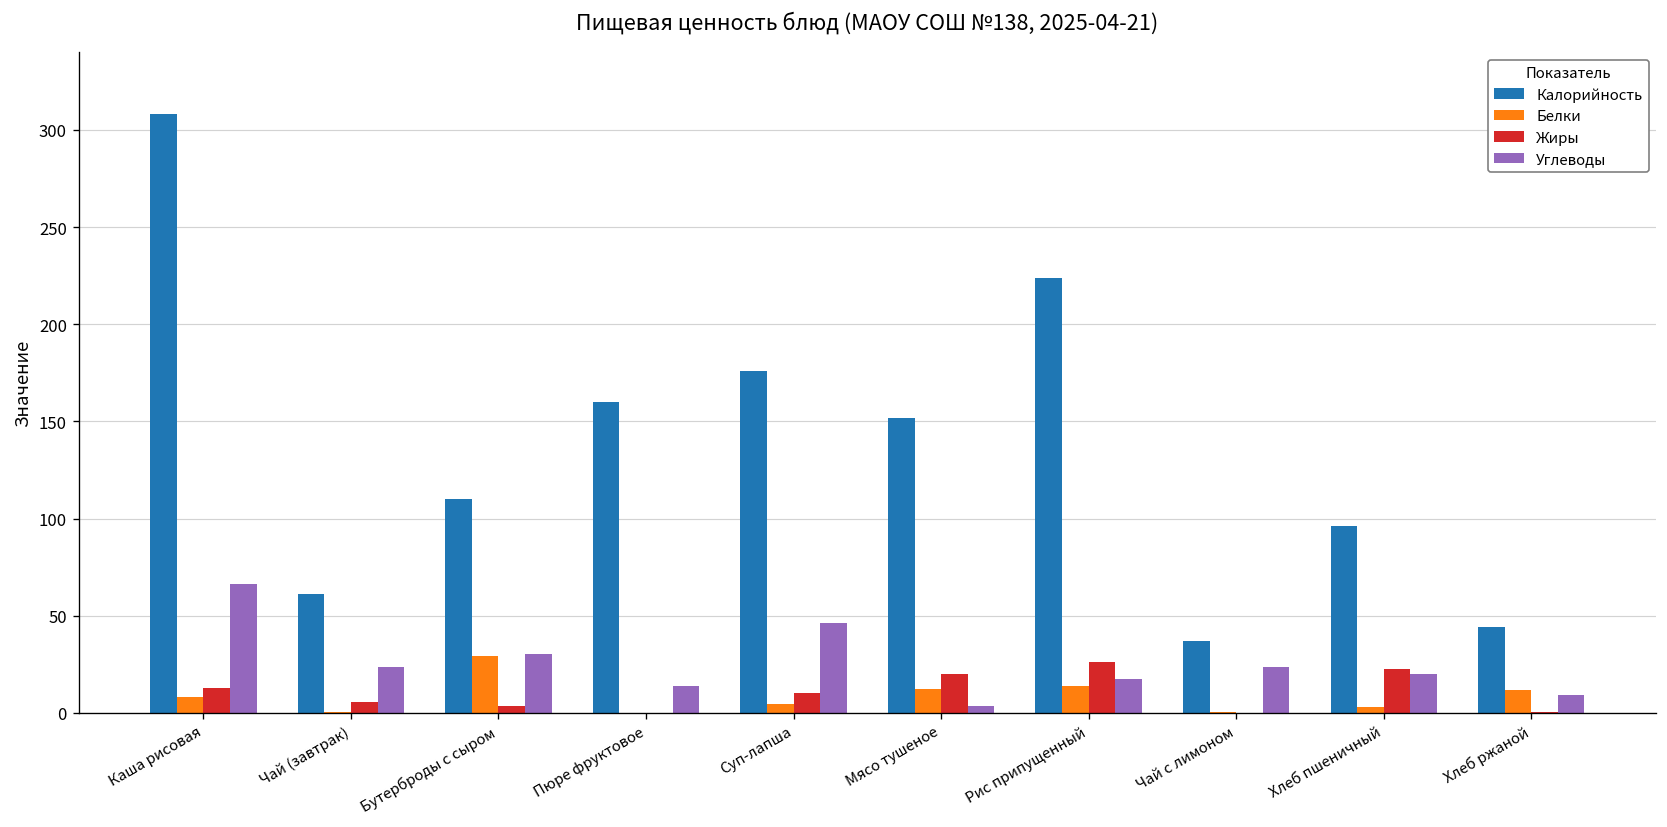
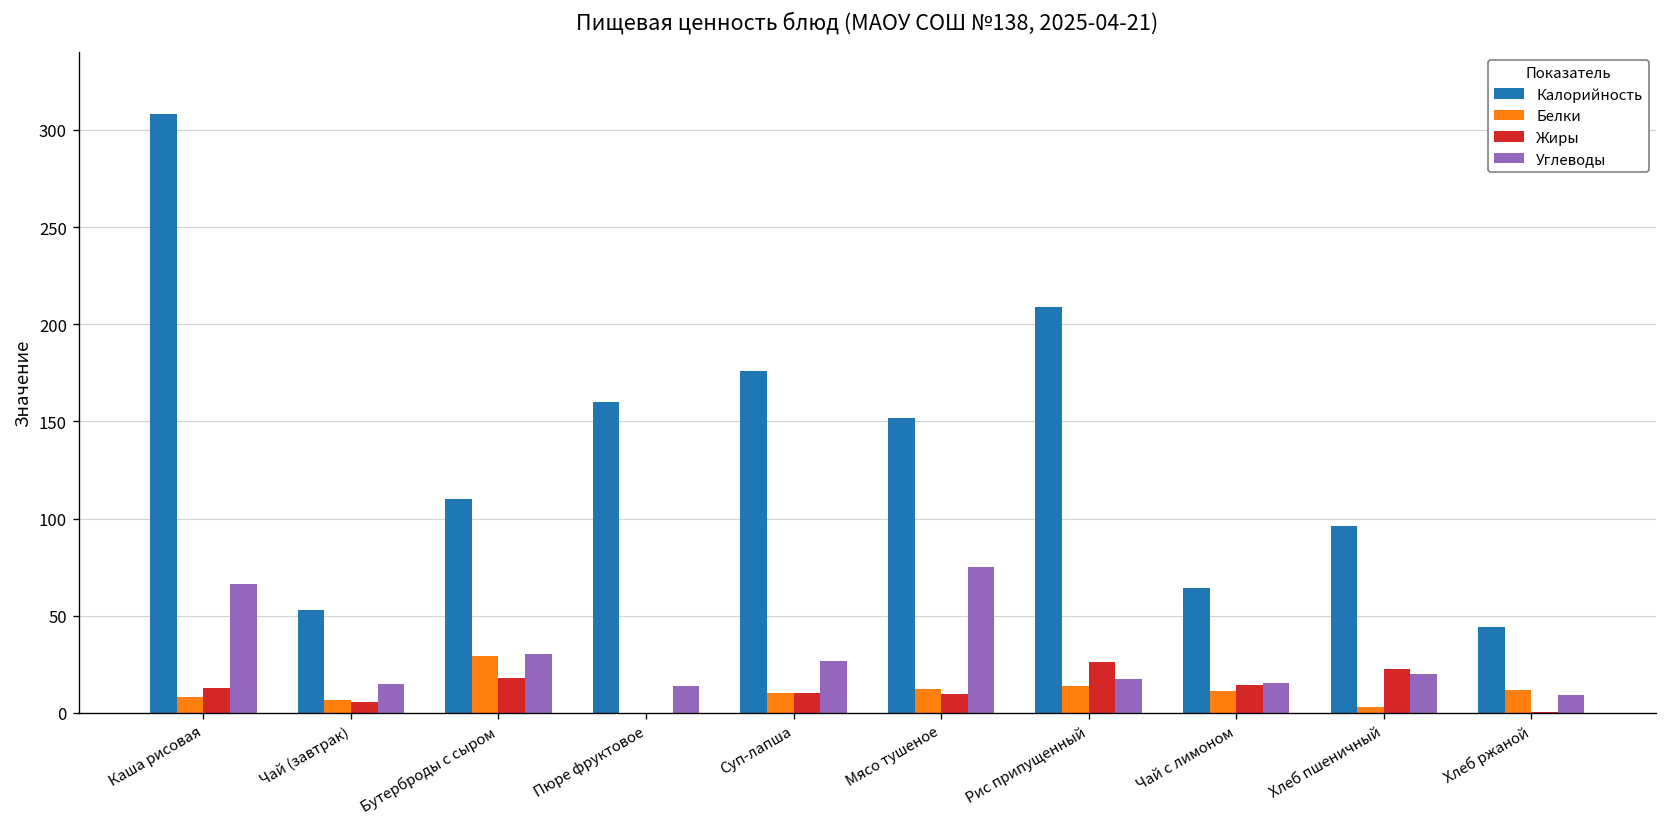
  {
    "Калорийность": {
      "Каша рисовая": 308,
-     "Чай (завтрак)": 61,
+     "Чай (завтрак)": 53,
      "Бутерброды с сыром": 110,
      "Пюре фруктовое": 160,
      "Суп-лапша": 176,
      "Мясо тушеное": 152,
-     "Рис припущенный": 224,
-     "Чай с лимоном": 37,
+     "Рис припущенный": 209,
+     "Чай с лимоном": 64,
      "Хлеб пшеничный": 96,
      "Хлеб ржаной": 44
    },
    "Белки": {
      "Каша рисовая": 8,
-     "Чай (завтрак)": 0,
+     "Чай (завтрак)": 7,
      "Бутерброды с сыром": 29,
      "Пюре фруктовое": 0,
-     "Суп-лапша": 5,
+     "Суп-лапша": 10,
      "Мясо тушеное": 13,
      "Рис припущенный": 14,
-     "Чай с лимоном": 0,
+     "Чай с лимоном": 11,
      "Хлеб пшеничный": 3,
      "Хлеб ржаной": 12
    },
    "Жиры": {
      "Каша рисовая": 13,
      "Чай (завтрак)": 6,
-     "Бутерброды с сыром": 3,
+     "Бутерброды с сыром": 18,
      "Пюре фруктовое": 0,
      "Суп-лапша": 10,
-     "Мясо тушеное": 20,
+     "Мясо тушеное": 10,
      "Рис припущенный": 26,
-     "Чай с лимоном": 0,
+     "Чай с лимоном": 14,
      "Хлеб пшеничный": 23
    },
    "Углеводы": {
      "Каша рисовая": 66,
-     "Чай (завтрак)": 24,
+     "Чай (завтрак)": 15,
      "Бутерброды с сыром": 30,
      "Пюре фруктовое": 14,
-     "Суп-лапша": 46,
-     "Мясо тушеное": 4,
+     "Суп-лапша": 27,
+     "Мясо тушеное": 75,
      "Рис припущенный": 18,
-     "Чай с лимоном": 23,
+     "Чай с лимоном": 15,
      "Хлеб пшеничный": 20,
      "Хлеб ржаной": 9
    }
  }
